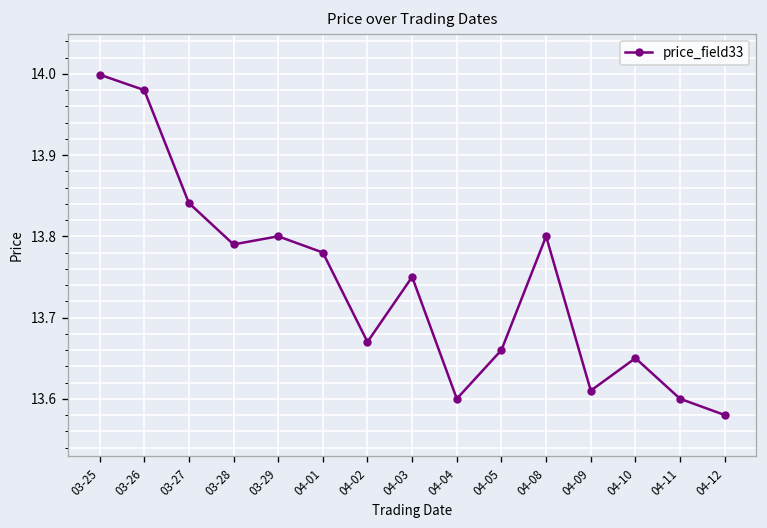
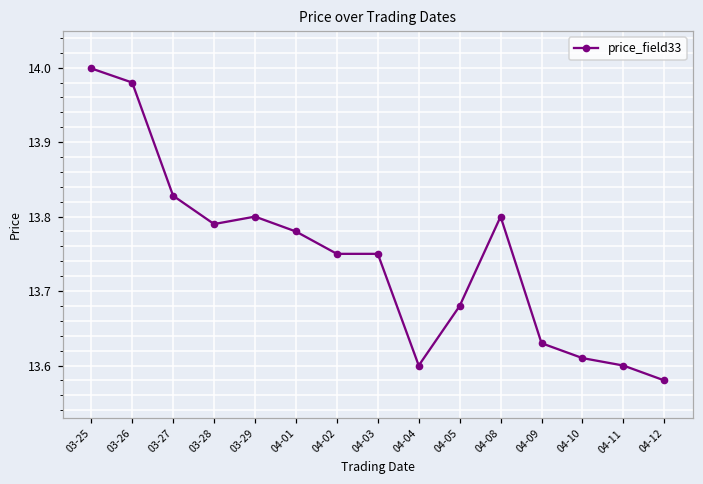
  {
    "03-25": 14.00,
    "03-26": 13.98,
-   "03-27": 13.84,
+   "03-27": 13.83,
    "03-28": 13.79,
    "03-29": 13.80,
    "04-01": 13.78,
-   "04-02": 13.67,
+   "04-02": 13.75,
    "04-03": 13.75,
    "04-04": 13.60,
-   "04-05": 13.66,
+   "04-05": 13.68,
    "04-08": 13.80,
-   "04-09": 13.61,
-   "04-10": 13.65,
+   "04-09": 13.63,
+   "04-10": 13.61,
    "04-11": 13.60,
    "04-12": 13.58
  }
